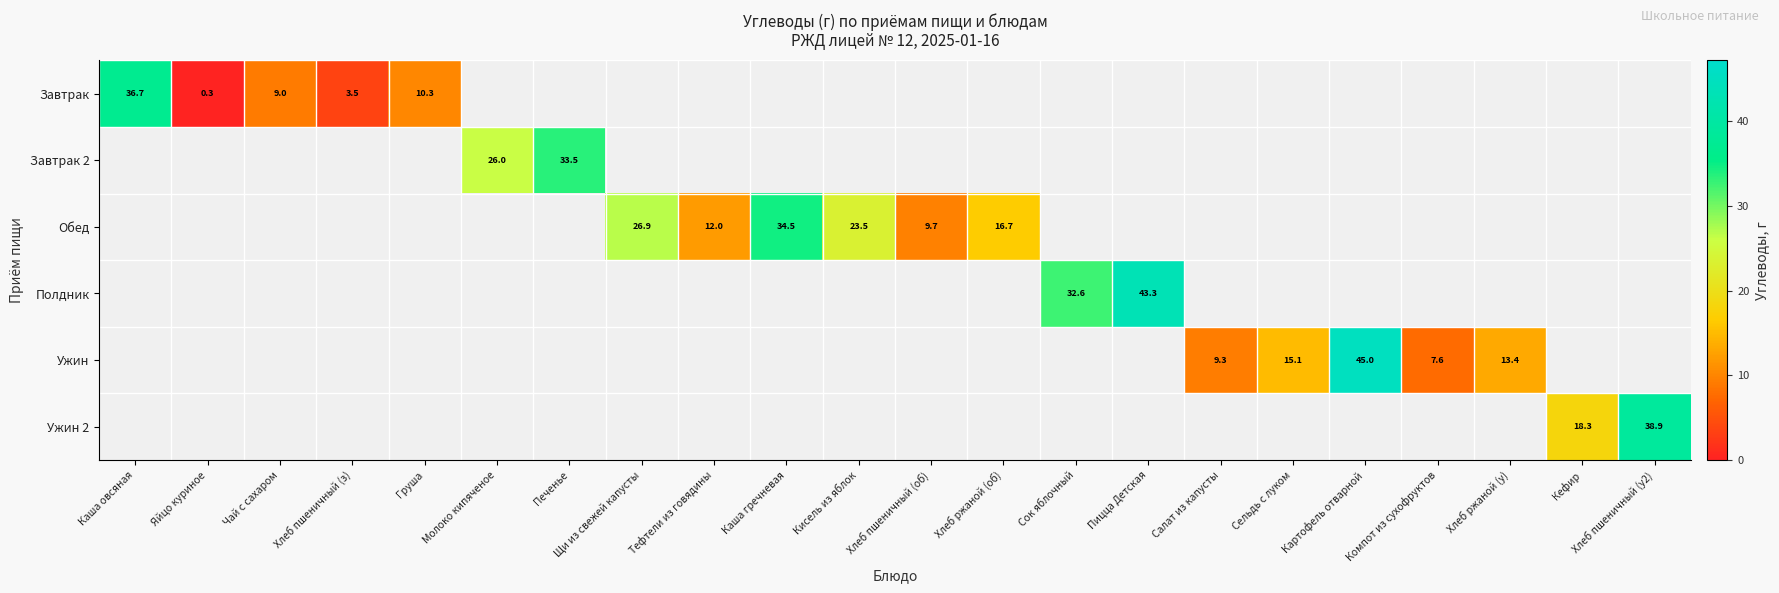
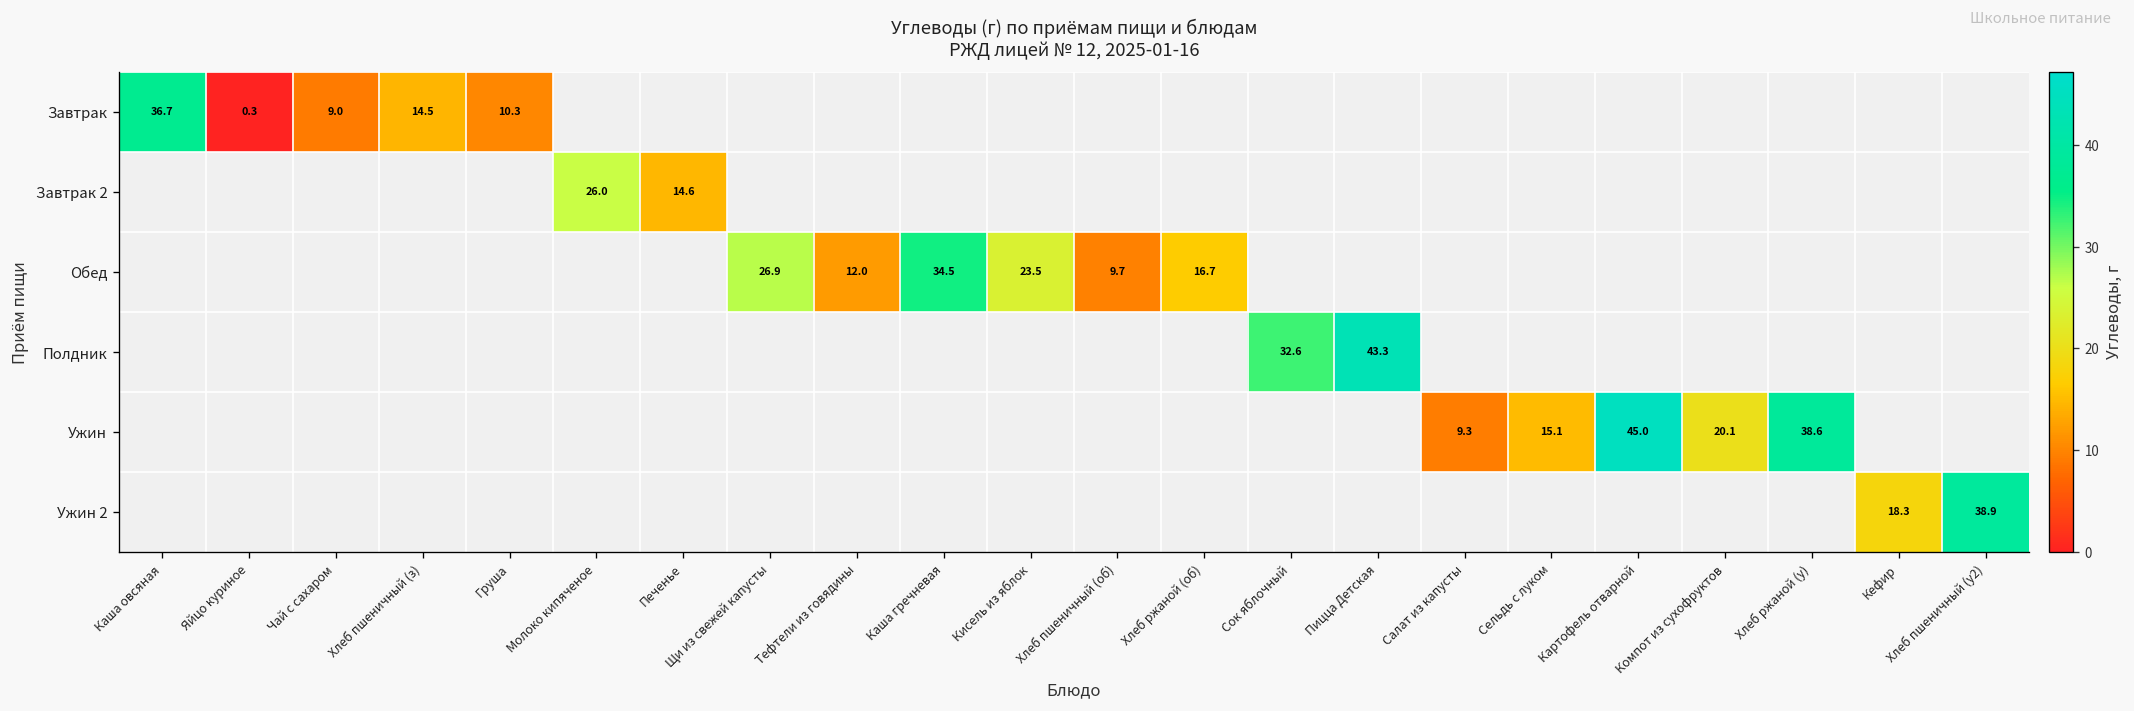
  {
    "Завтрак": {
      "Каша овсяная": 36.7,
      "Яйцо куриное": 0.3,
      "Чай с сахаром": 9.0,
-     "Хлеб пшеничный (з)": 3.5,
+     "Хлеб пшеничный (з)": 14.5,
      "Груша": 10.3
    },
    "Завтрак 2": {
      "Молоко кипяченое": 26.0,
-     "Печенье": 33.5
+     "Печенье": 14.6
    },
    "Обед": {
      "Щи из свежей капусты": 26.9,
      "Тефтели из говядины": 12.0,
      "Каша гречневая": 34.5,
      "Кисель из яблок": 23.5,
      "Хлеб пшеничный (об)": 9.7,
      "Хлеб ржаной (об)": 16.7
    },
    "Полдник": {
      "Сок яблочный": 32.6,
      "Пицца Детская": 43.3
    },
    "Ужин": {
      "Салат из капусты": 9.3,
      "Сельдь с луком": 15.1,
      "Картофель отварной": 45.0,
-     "Компот из сухофруктов": 7.6,
-     "Хлеб ржаной (у)": 13.4
+     "Компот из сухофруктов": 20.1,
+     "Хлеб ржаной (у)": 38.6
    },
    "Ужин 2": {
      "Кефир": 18.3,
      "Хлеб пшеничный (у2)": 38.9
    }
  }
